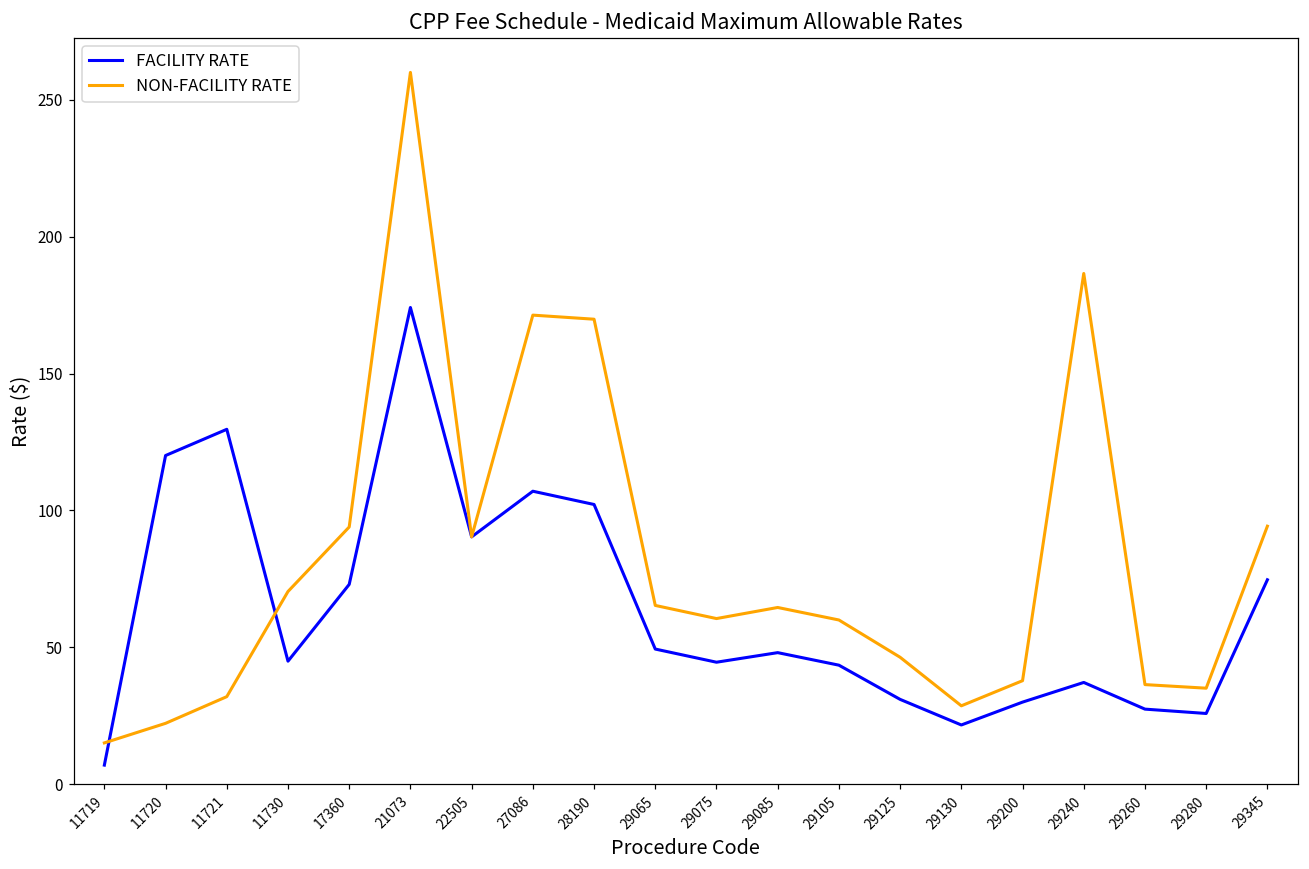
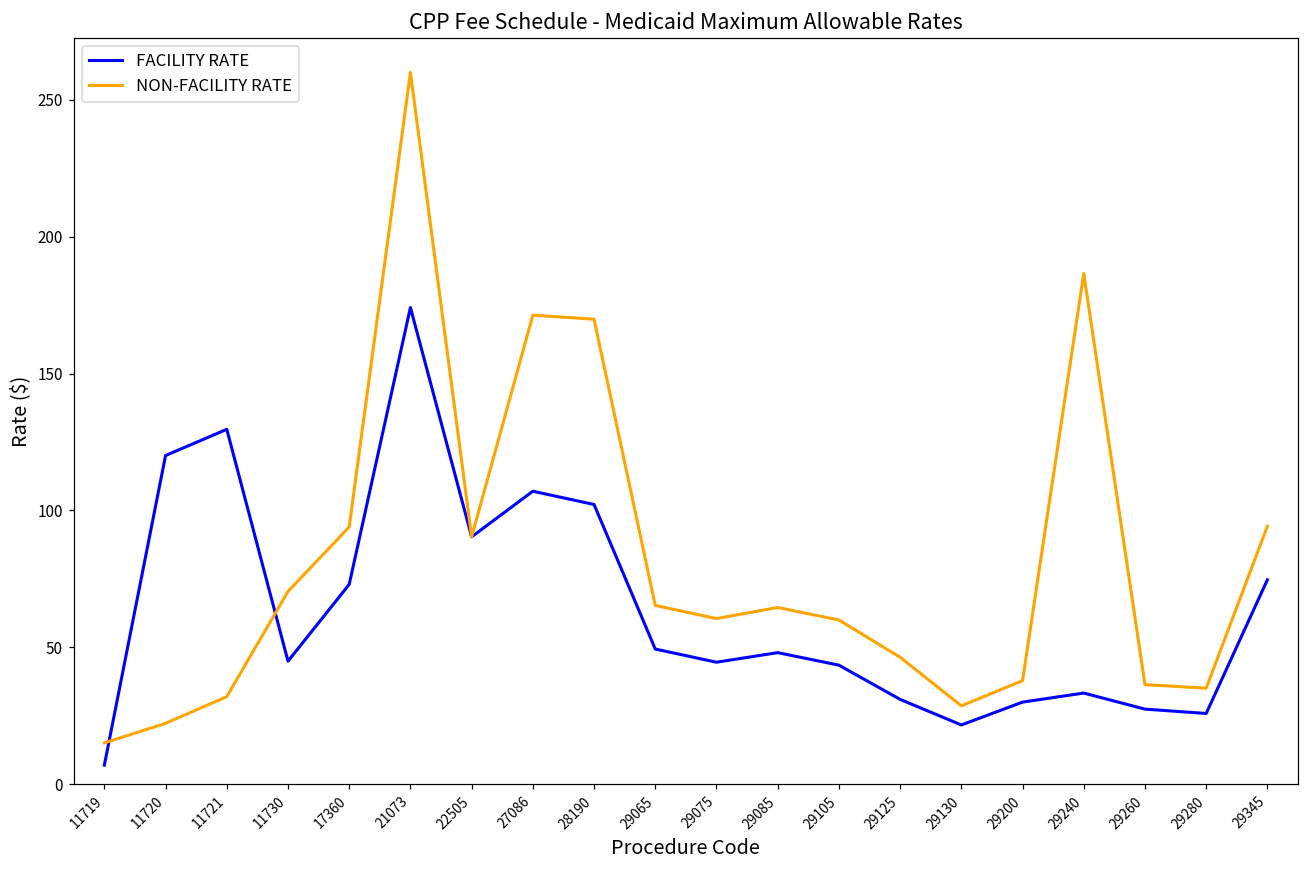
  {
    "FACILITY RATE": {
      "11719": 7,
      "11720": 120,
      "11721": 130,
      "11730": 45,
      "17360": 73,
      "21073": 174,
      "27086": 107,
      "28190": 102,
      "29065": 49,
      "29075": 45,
      "29085": 48,
      "29105": 43,
      "29125": 31,
      "29130": 22,
      "29200": 30,
-     "29240": 37,
+     "29240": 33,
      "29260": 27,
      "29280": 26,
      "29345": 75
    },
    "NON-FACILITY RATE": {
      "11719": 15,
      "11720": 22,
      "11721": 32,
      "11730": 70,
      "17360": 94,
      "21073": 260,
      "27086": 171,
      "28190": 170,
      "29065": 65,
      "29075": 60,
      "29085": 65,
      "29105": 60,
      "29125": 46,
      "29130": 29,
      "29200": 38,
      "29240": 187,
      "29260": 36,
      "29280": 35,
      "29345": 94
    }
  }
